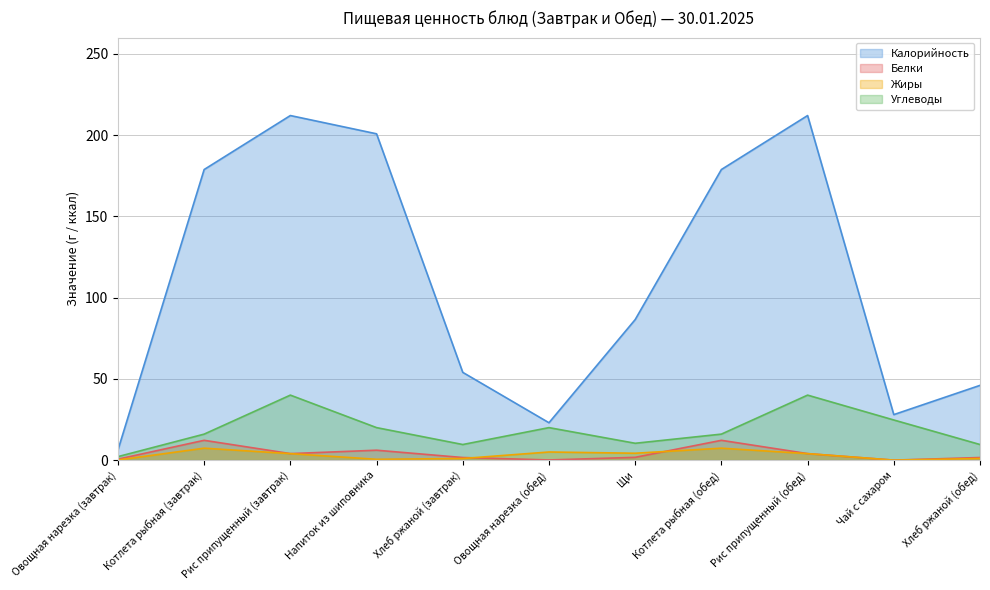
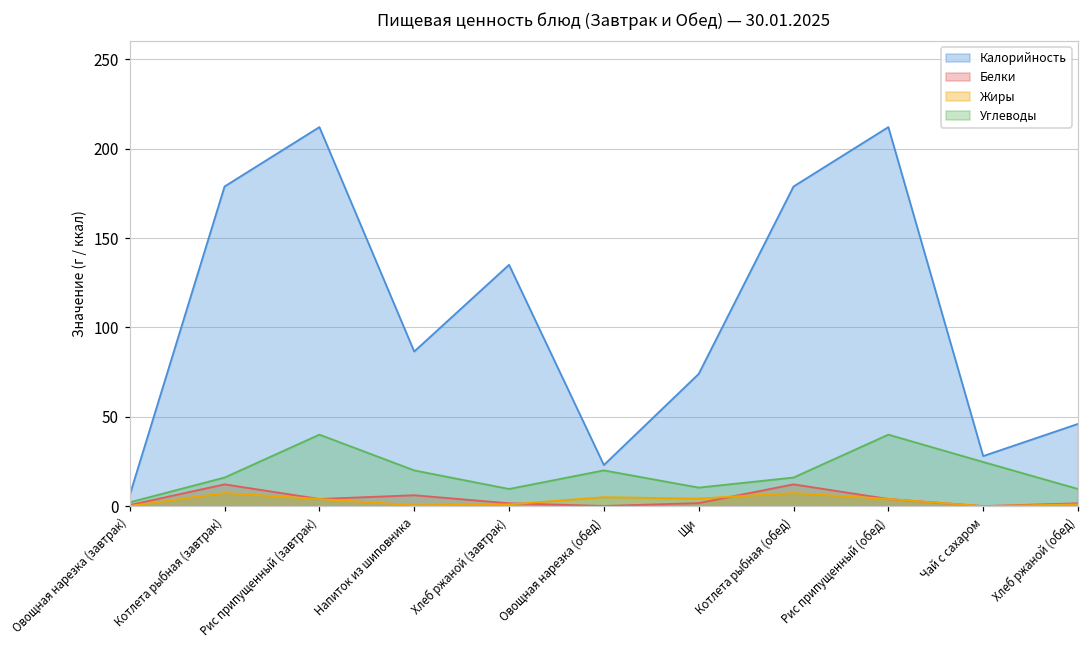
  {
    "Калорийность": {
      "Овощная нарезка (завтрак)": 6,
      "Котлета рыбная (завтрак)": 179,
      "Рис припущенный (завтрак)": 212,
-     "Напиток из шиповника": 201,
-     "Хлеб ржаной (завтрак)": 54,
+     "Напиток из шиповника": 87,
+     "Хлеб ржаной (завтрак)": 135,
      "Овощная нарезка (обед)": 23,
-     "Щи": 86,
+     "Щи": 74,
      "Котлета рыбная (обед)": 179,
      "Рис припущенный (обед)": 212,
      "Чай с сахаром": 28,
      "Хлеб ржаной (обед)": 46
    },
    "Белки": {
      "Котлета рыбная (завтрак)": 12,
      "Напиток из шиповника": 6,
      "Овощная нарезка (обед)": 0,
      "Щи": 2,
      "Котлета рыбная (обед)": 12
    },
    "Жиры": {
      "Котлета рыбная (завтрак)": 7,
      "Напиток из шиповника": 1,
      "Овощная нарезка (обед)": 5,
      "Щи": 4,
      "Котлета рыбная (обед)": 7
    },
    "Углеводы": {
      "Котлета рыбная (завтрак)": 16,
      "Рис припущенный (завтрак)": 40,
      "Напиток из шиповника": 20,
      "Хлеб ржаной (завтрак)": 10,
      "Овощная нарезка (обед)": 20,
      "Щи": 10,
      "Котлета рыбная (обед)": 16,
      "Рис припущенный (обед)": 40,
      "Чай с сахаром": 25,
      "Хлеб ржаной (обед)": 10
    }
  }
